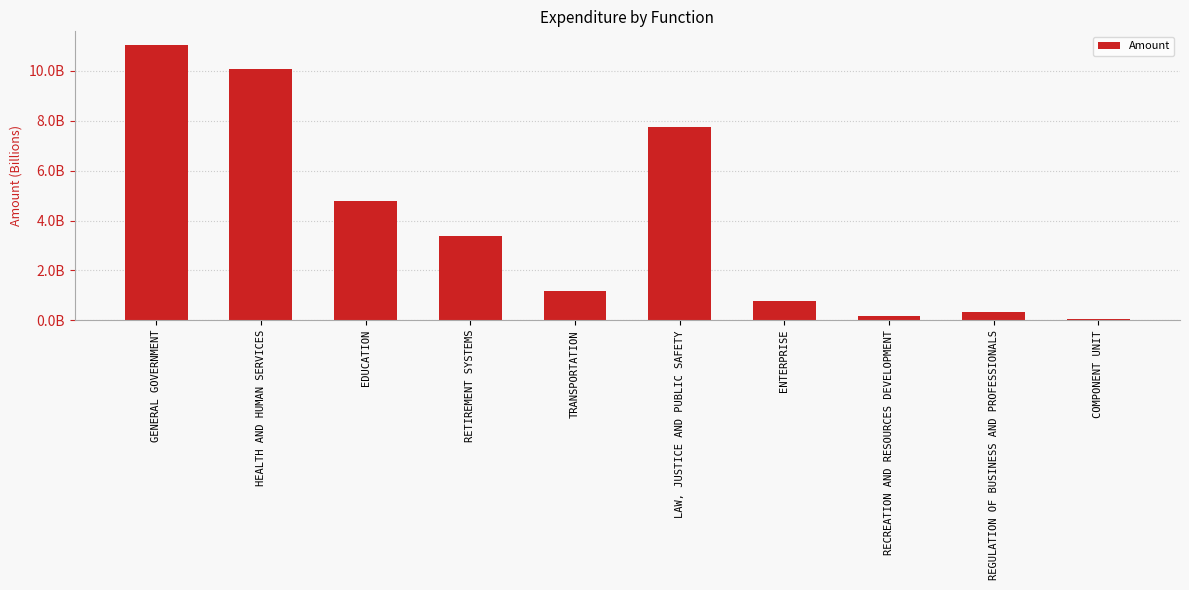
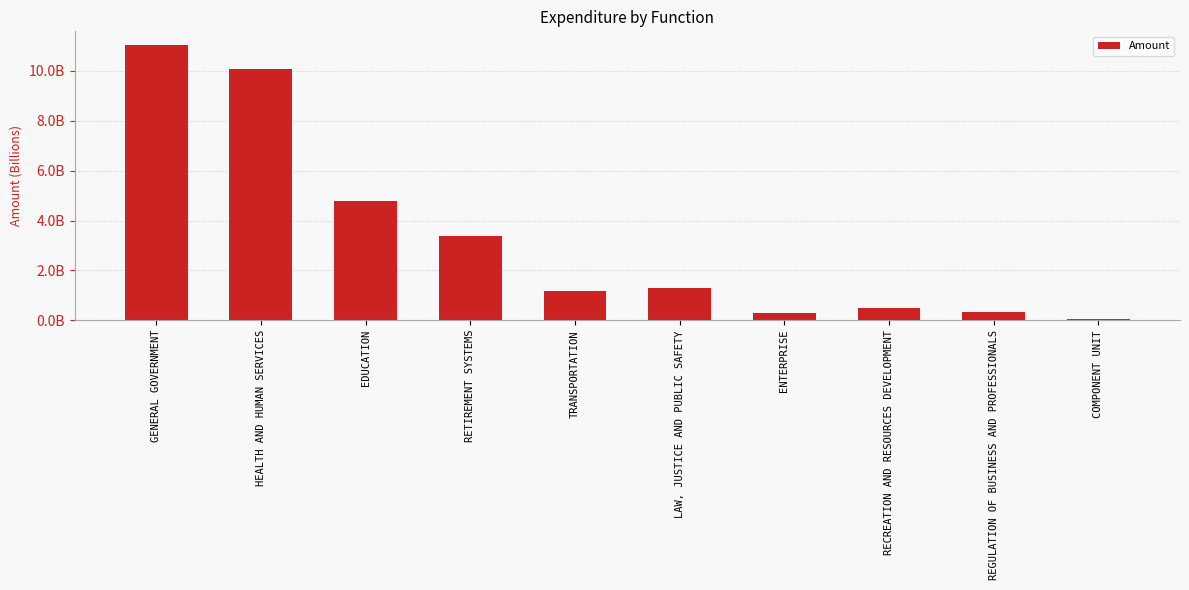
  {
    "GENERAL GOVERNMENT": 11000000000,
    "HEALTH AND HUMAN SERVICES": 10100000000,
    "EDUCATION": 4800000000,
    "RETIREMENT SYSTEMS": 3400000000,
    "TRANSPORTATION": 1200000000,
-   "LAW, JUSTICE AND PUBLIC SAFETY": 7700000000,
-   "ENTERPRISE": 800000000,
-   "RECREATION AND RESOURCES DEVELOPMENT": 200000000,
+   "LAW, JUSTICE AND PUBLIC SAFETY": 1300000000,
+   "ENTERPRISE": 300000000,
+   "RECREATION AND RESOURCES DEVELOPMENT": 500000000,
    "REGULATION OF BUSINESS AND PROFESSIONALS": 300000000
  }
